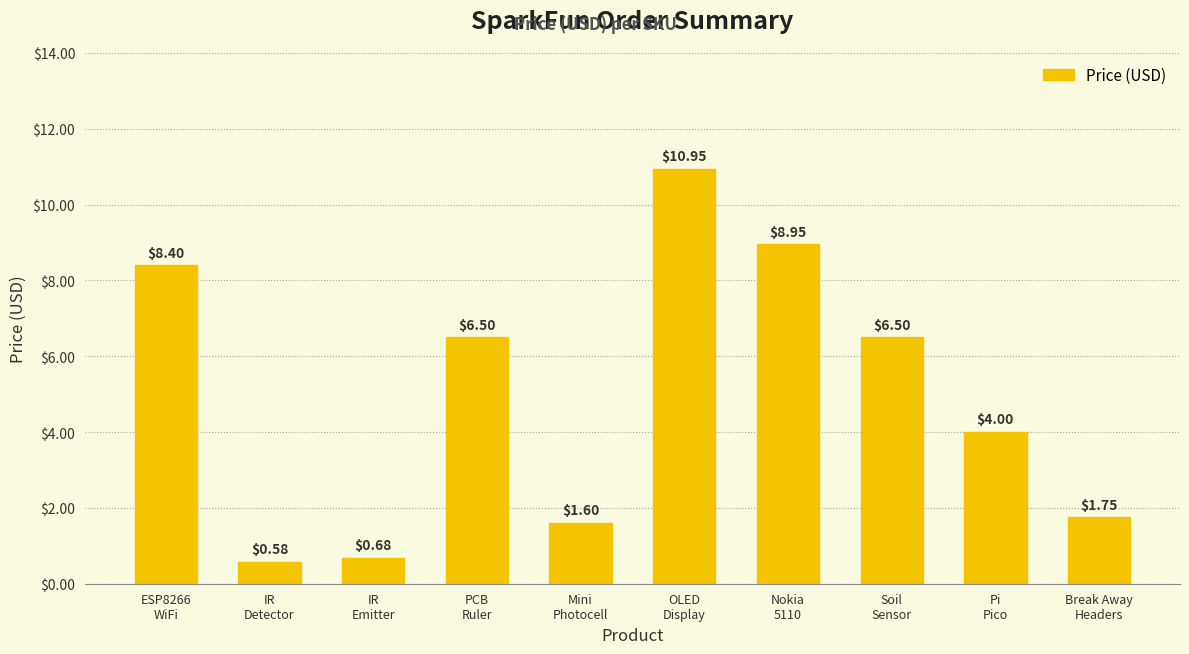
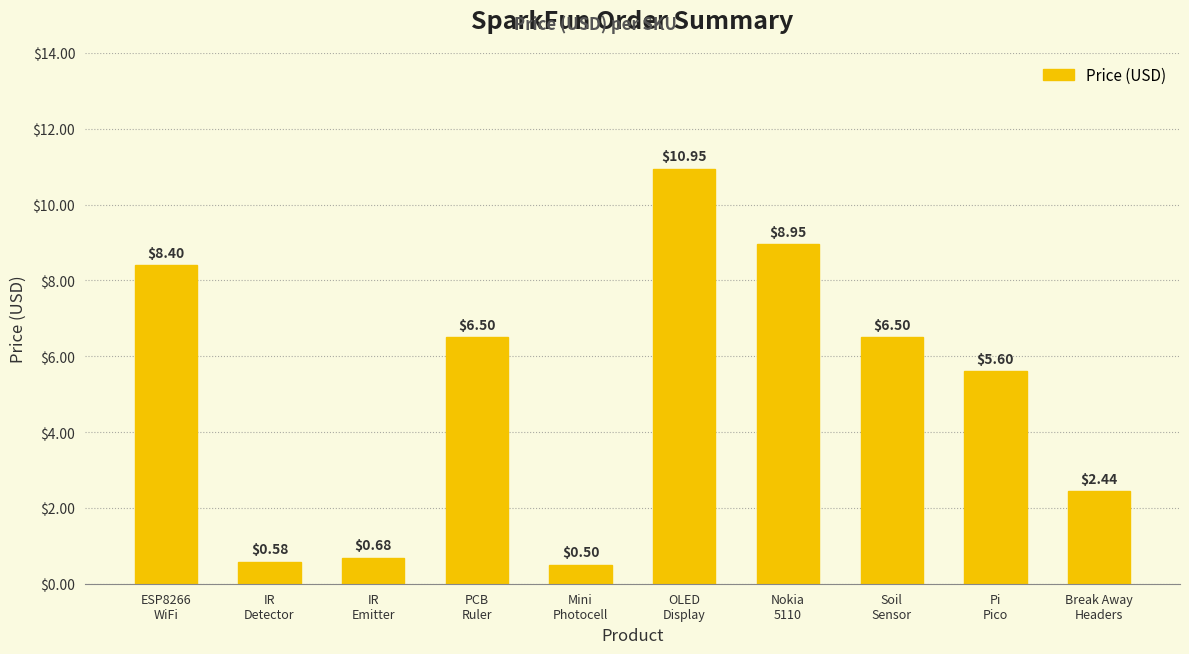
  {
    "ESP8266 WiFi": "$8.40",
    "IR Detector": "$0.58",
    "IR Emitter": "$0.68",
    "PCB Ruler": "$6.50",
-   "Mini Photocell": "$1.60",
+   "Mini Photocell": "$0.50",
    "OLED Display": "$10.95",
    "Nokia 5110": "$8.95",
    "Soil Sensor": "$6.50",
-   "Pi Pico": "$4.00",
-   "Break Away Headers": "$1.75"
+   "Pi Pico": "$5.60",
+   "Break Away Headers": "$2.44"
  }
